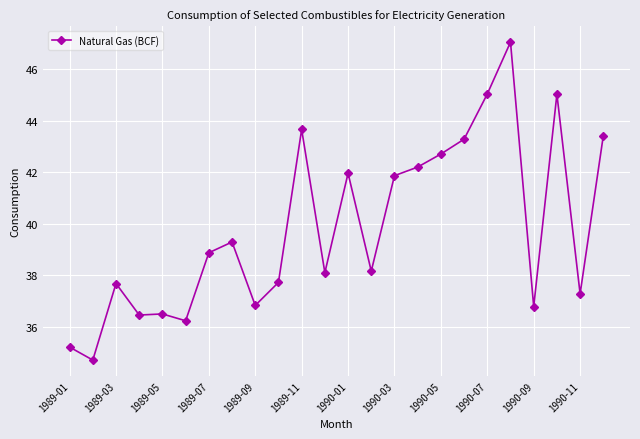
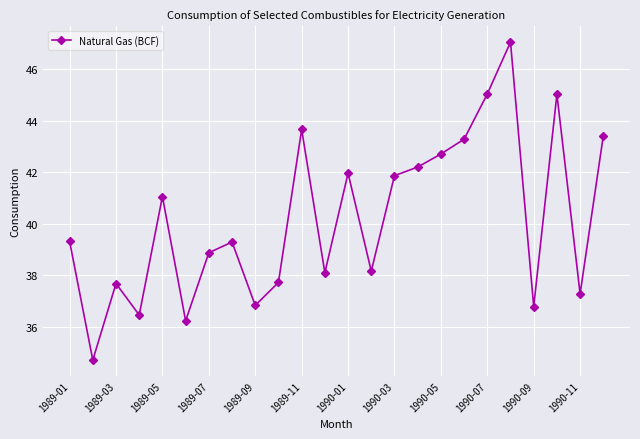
  {
-   "1989-01": 35.2,
+   "1989-01": 39.3,
    "1989-03": 37.7,
-   "1989-05": 36.5,
+   "1989-05": 41.1,
    "1989-07": 38.9,
    "1989-09": 36.8,
    "1989-11": 43.7,
    "1990-01": 42.0,
    "1990-03": 41.9,
    "1990-05": 42.7,
    "1990-07": 45.0,
    "1990-09": 36.8,
    "1990-11": 37.3
  }
